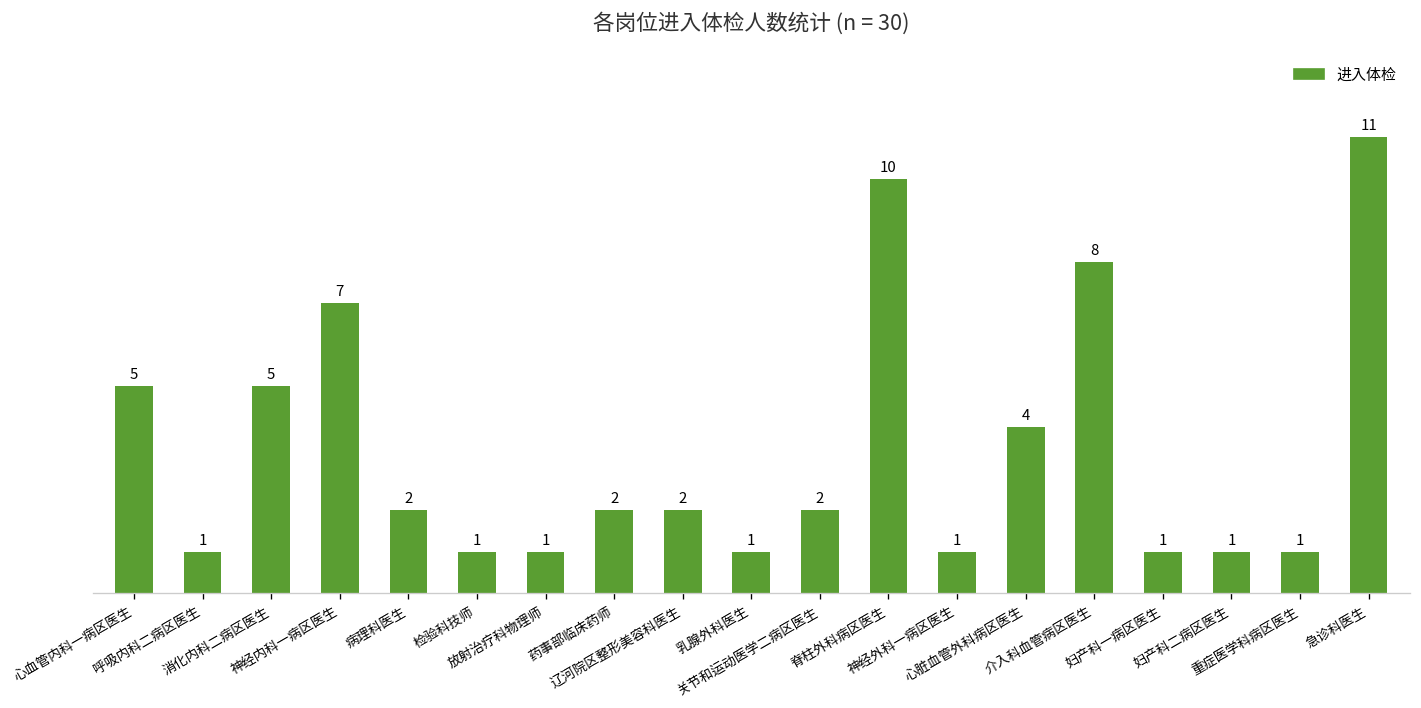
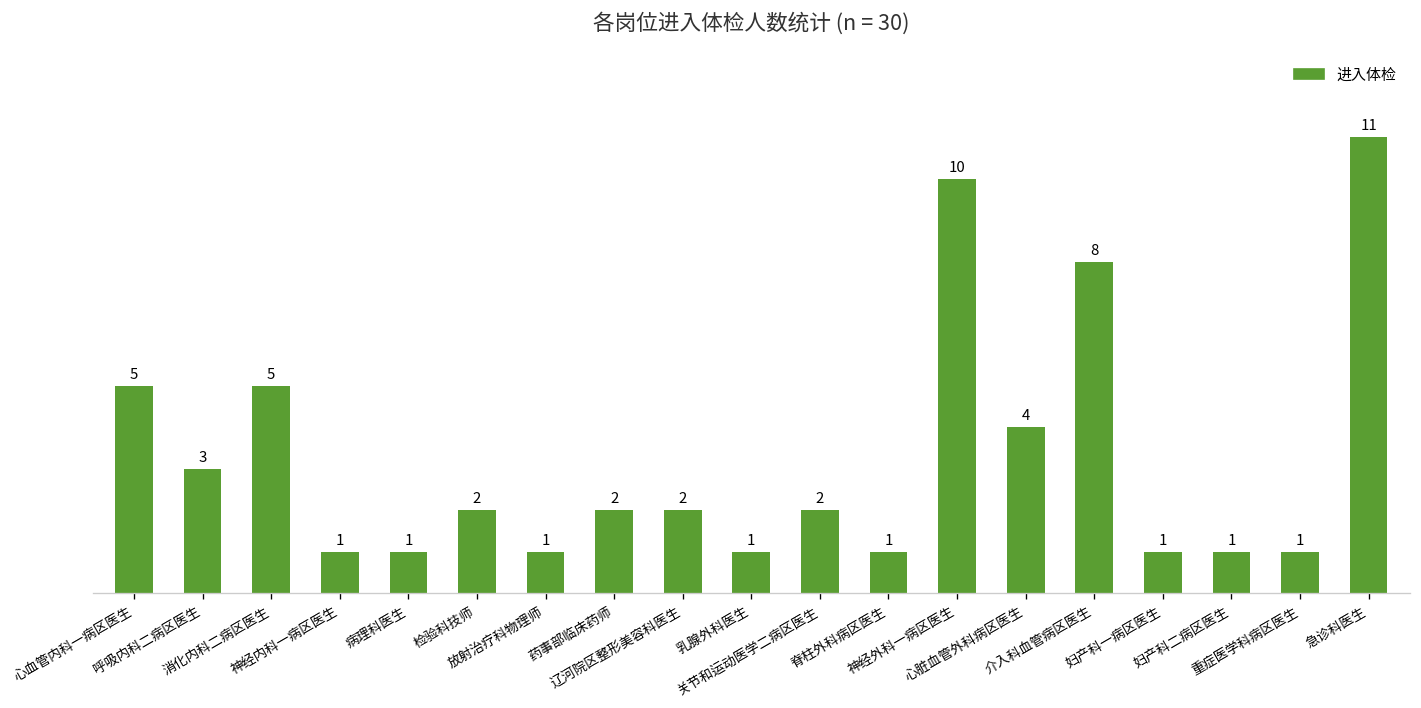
  {
    "心血管内科一病区医生": 5,
-   "呼吸内科二病区医生": 1,
+   "呼吸内科二病区医生": 3,
    "消化内科二病区医生": 5,
-   "神经内科一病区医生": 7,
-   "病理科医生": 2,
-   "检验科技师": 1,
+   "神经内科一病区医生": 1,
+   "病理科医生": 1,
+   "检验科技师": 2,
    "放射治疗科物理师": 1,
    "药事部临床药师": 2,
    "辽河院区整形美容科医生": 2,
    "乳腺外科医生": 1,
    "关节和运动医学二病区医生": 2,
-   "脊柱外科病区医生": 10,
-   "神经外科一病区医生": 1,
+   "脊柱外科病区医生": 1,
+   "神经外科一病区医生": 10,
    "心脏血管外科病区医生": 4,
    "介入科血管病区医生": 8,
    "妇产科一病区医生": 1,
    "妇产科二病区医生": 1,
    "重症医学科病区医生": 1,
    "急诊科医生": 11
  }
